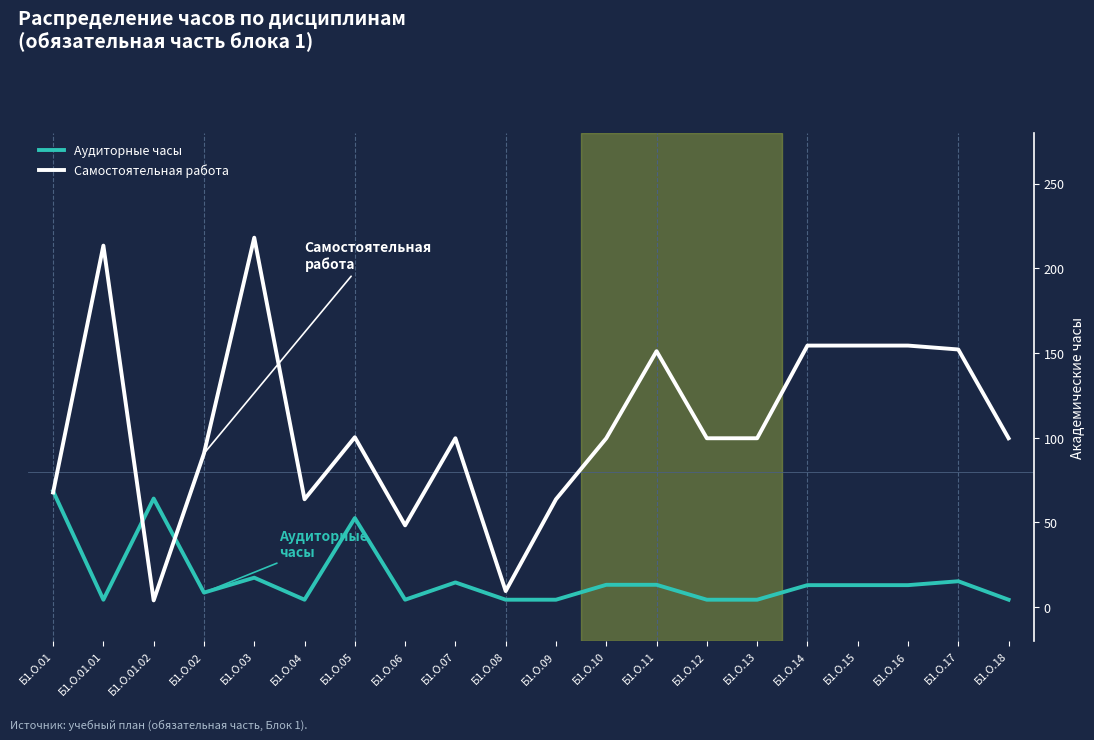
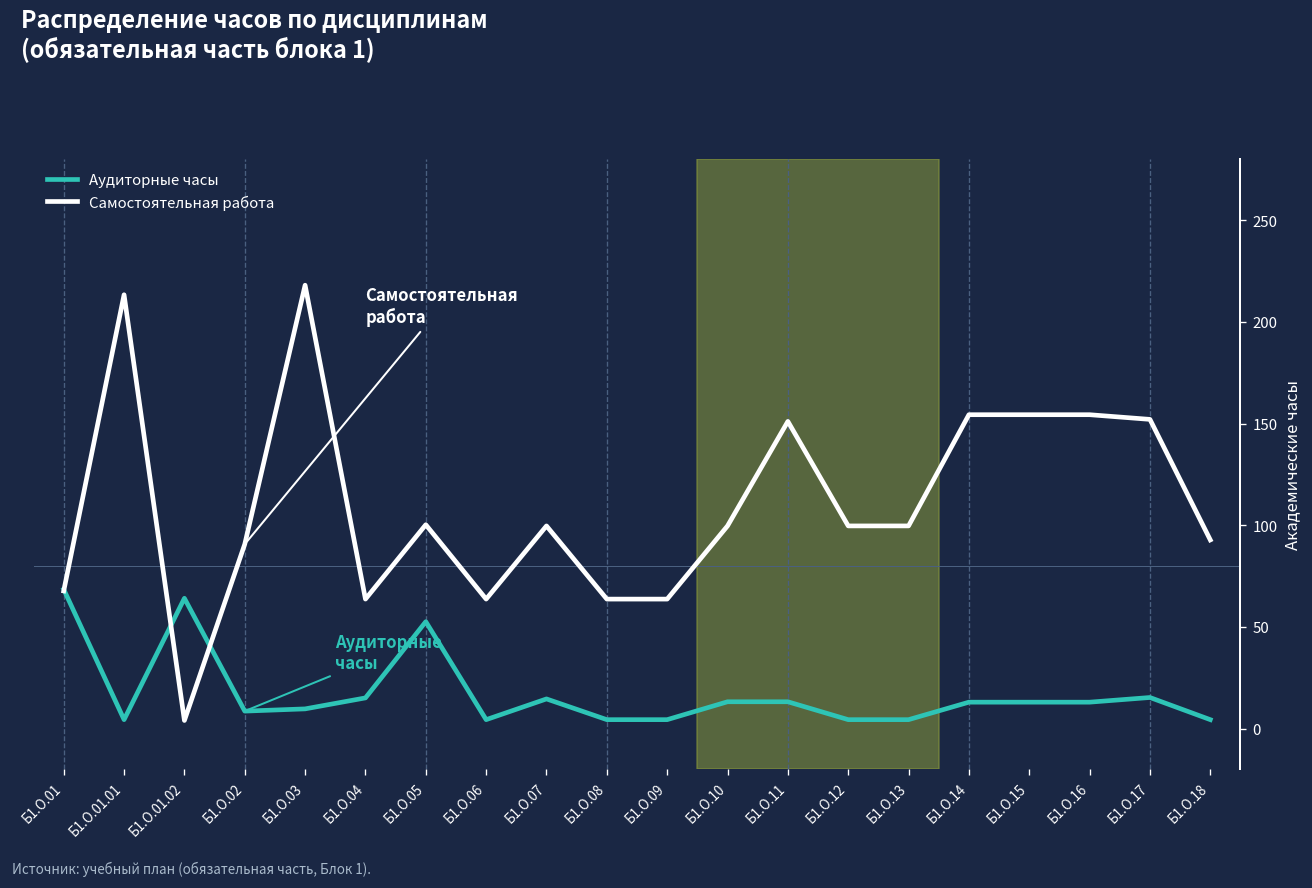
  {
    "Аудиторные часы": {
      "Б1.О.01.01": 4,
      "Б1.О.01.02": 64,
      "Б1.О.02": 9,
-     "Б1.О.03": 17,
-     "Б1.О.04": 4,
+     "Б1.О.03": 10,
+     "Б1.О.04": 15,
      "Б1.О.05": 53,
      "Б1.О.06": 4,
      "Б1.О.07": 15,
      "Б1.О.08": 4,
      "Б1.О.09": 4,
      "Б1.О.10": 13,
      "Б1.О.11": 13,
      "Б1.О.12": 4,
      "Б1.О.13": 4,
      "Б1.О.14": 13,
      "Б1.О.15": 13,
      "Б1.О.16": 13,
      "Б1.О.17": 15,
      "Б1.О.18": 4
    },
    "Самостоятельная работа": {
      "Б1.О.01.01": 213,
      "Б1.О.01.02": 4,
      "Б1.О.02": 91,
      "Б1.О.03": 218,
      "Б1.О.04": 64,
      "Б1.О.05": 100,
-     "Б1.О.06": 48,
+     "Б1.О.06": 64,
      "Б1.О.07": 100,
-     "Б1.О.08": 10,
+     "Б1.О.08": 64,
      "Б1.О.09": 64,
      "Б1.О.10": 100,
      "Б1.О.11": 151,
      "Б1.О.12": 100,
      "Б1.О.13": 100,
      "Б1.О.14": 154,
      "Б1.О.15": 154,
      "Б1.О.16": 154,
      "Б1.О.17": 152,
-     "Б1.О.18": 100
+     "Б1.О.18": 93
    }
  }
